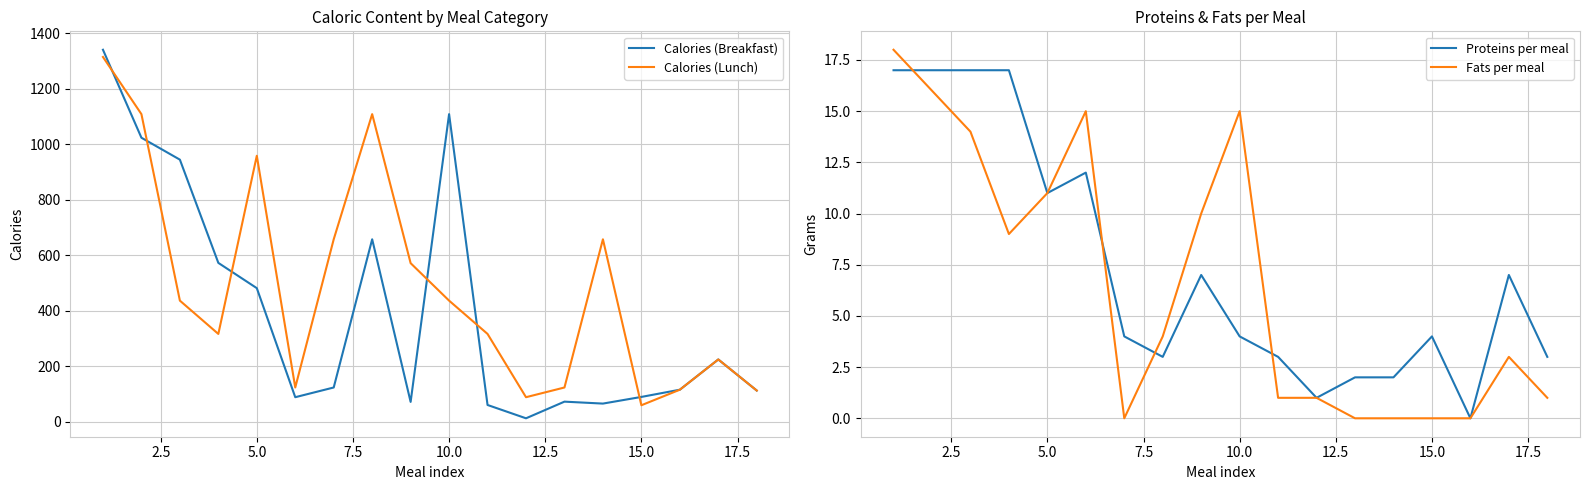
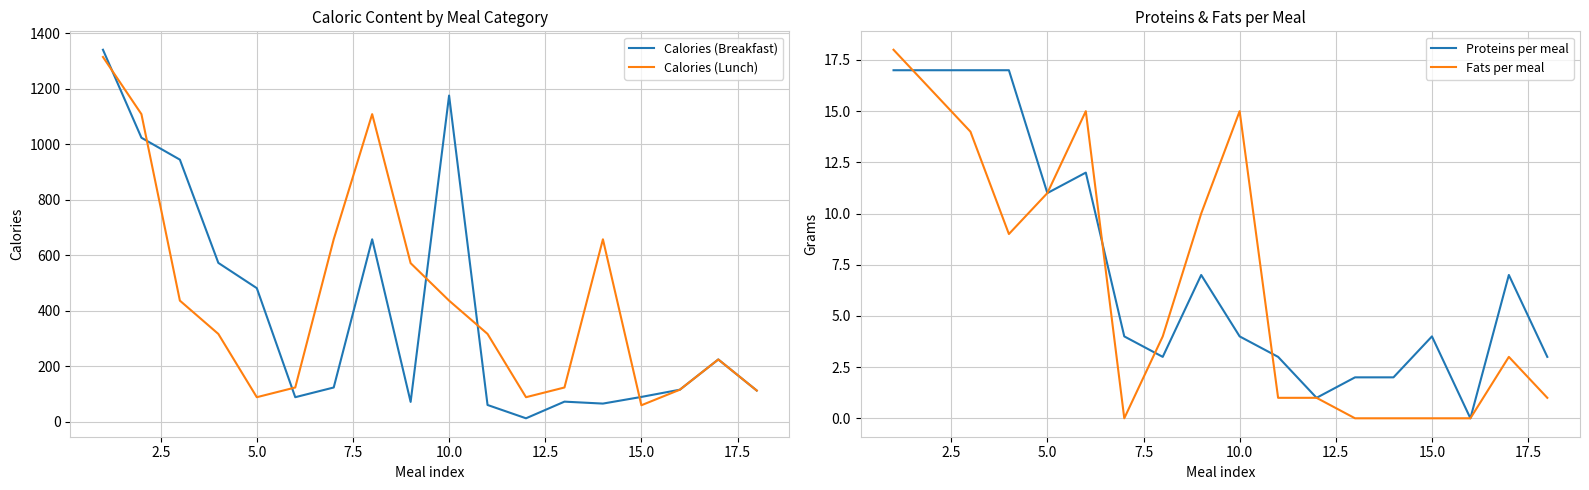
  {
    "Caloric Content by Meal Category": {
      "Calories (Breakfast)": {
        "5.0": 480,
-       "10.0": 1110,
+       "10.0": 1180,
        "15.0": 90
      },
      "Calories (Lunch)": {
-       "5.0": 960,
+       "5.0": 90,
        "10.0": 440,
        "15.0": 60
      }
    },
    "Proteins & Fats per Meal": {
      "Proteins per meal": {
        "10.0": 4.0,
        "15.0": 4.0
      },
      "Fats per meal": {
        "10.0": 15.0,
        "15.0": 0.0
      }
    }
  }
